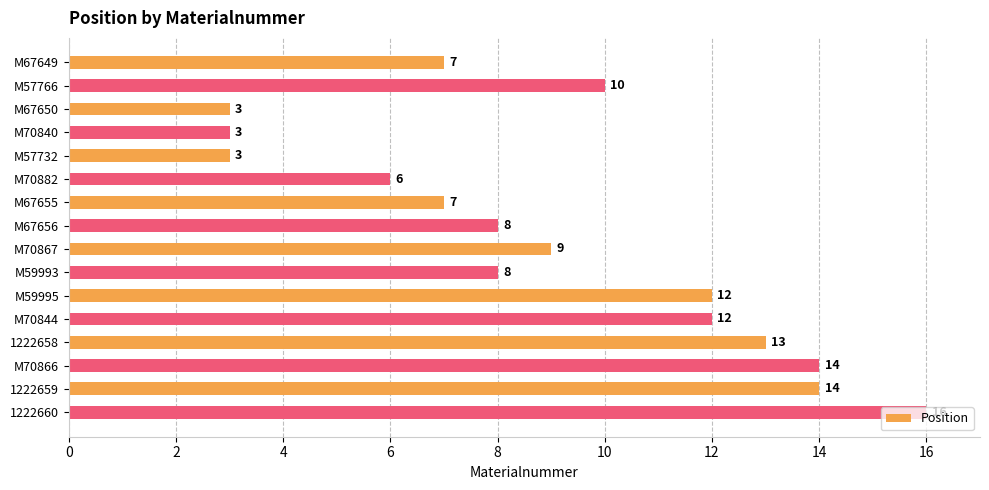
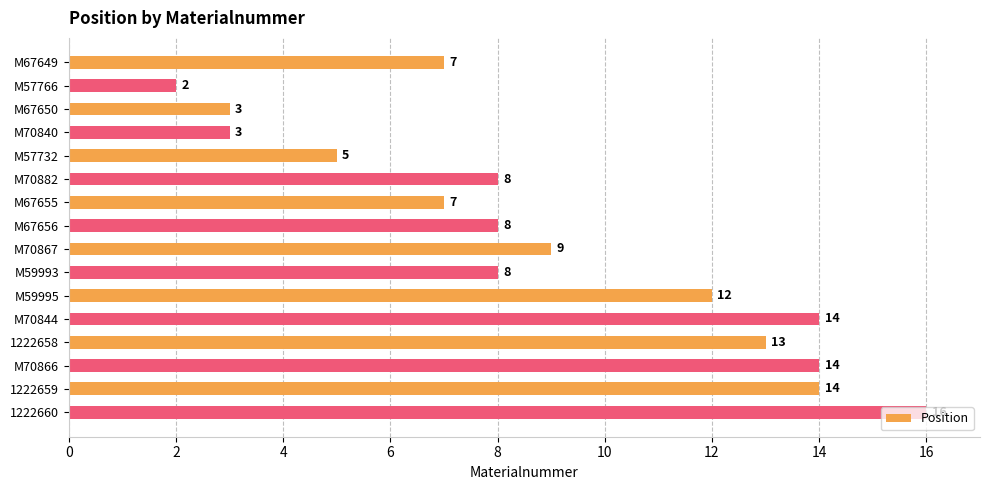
  {
    "M67649": 7,
-   "M57766": 10,
+   "M57766": 2,
    "M67650": 3,
    "M70840": 3,
-   "M57732": 3,
-   "M70882": 6,
+   "M57732": 5,
+   "M70882": 8,
    "M67655": 7,
    "M67656": 8,
    "M70867": 9,
    "M59993": 8,
    "M59995": 12,
-   "M70844": 12,
+   "M70844": 14,
    "1222658": 13,
    "M70866": 14,
    "1222659": 14
  }
